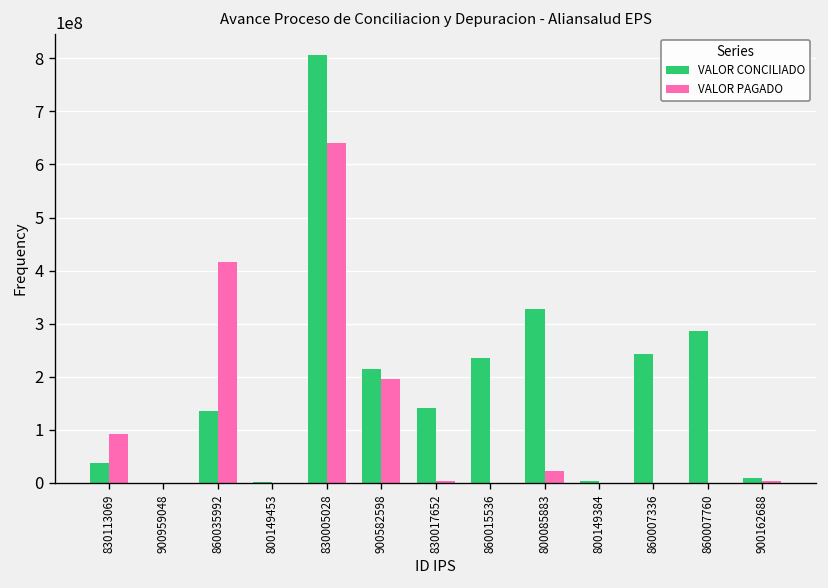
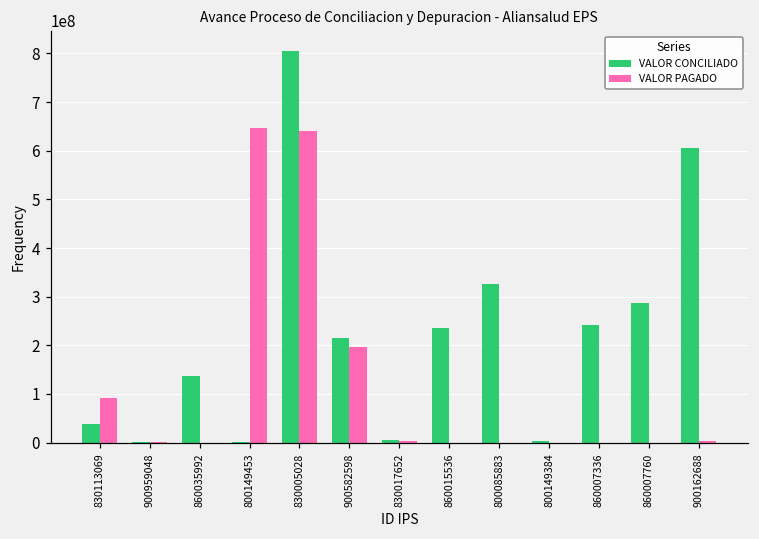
  {
    "VALOR CONCILIADO": {
      "830113069": 40000000,
      "860035992": 140000000,
      "830005028": 810000000,
      "900582598": 210000000,
-     "830017652": 140000000,
+     "830017652": 0,
      "860015536": 240000000,
      "800085883": 330000000,
      "860007336": 240000000,
      "860007760": 290000000,
-     "900162688": 10000000
+     "900162688": 610000000
    },
    "VALOR PAGADO": {
      "830113069": 90000000,
-     "860035992": 420000000,
-     "800149453": 0,
+     "860035992": 0,
+     "800149453": 650000000,
      "830005028": 640000000,
      "900582598": 200000000,
      "860015536": 0,
-     "800085883": 20000000,
+     "800085883": 0,
      "800149384": 0,
      "860007336": 0,
      "860007760": 0
    }
  }
